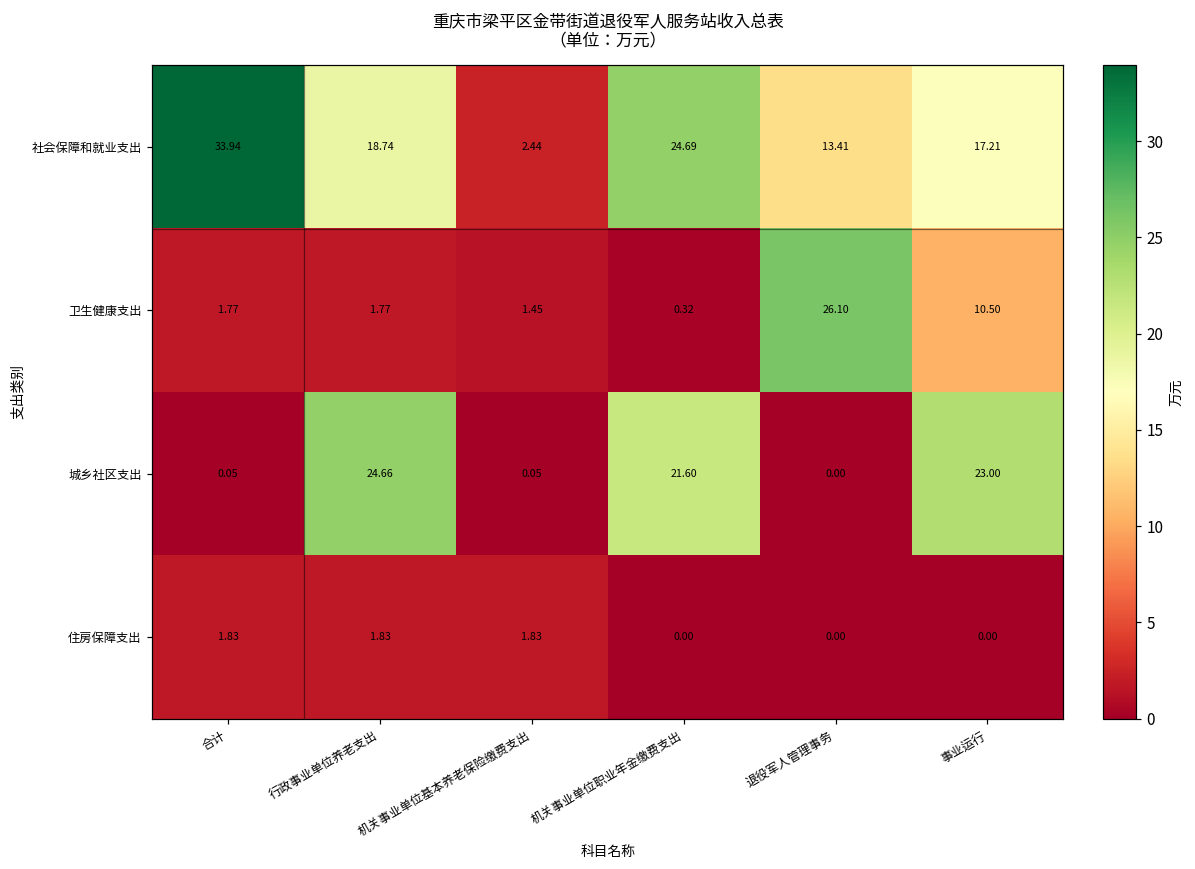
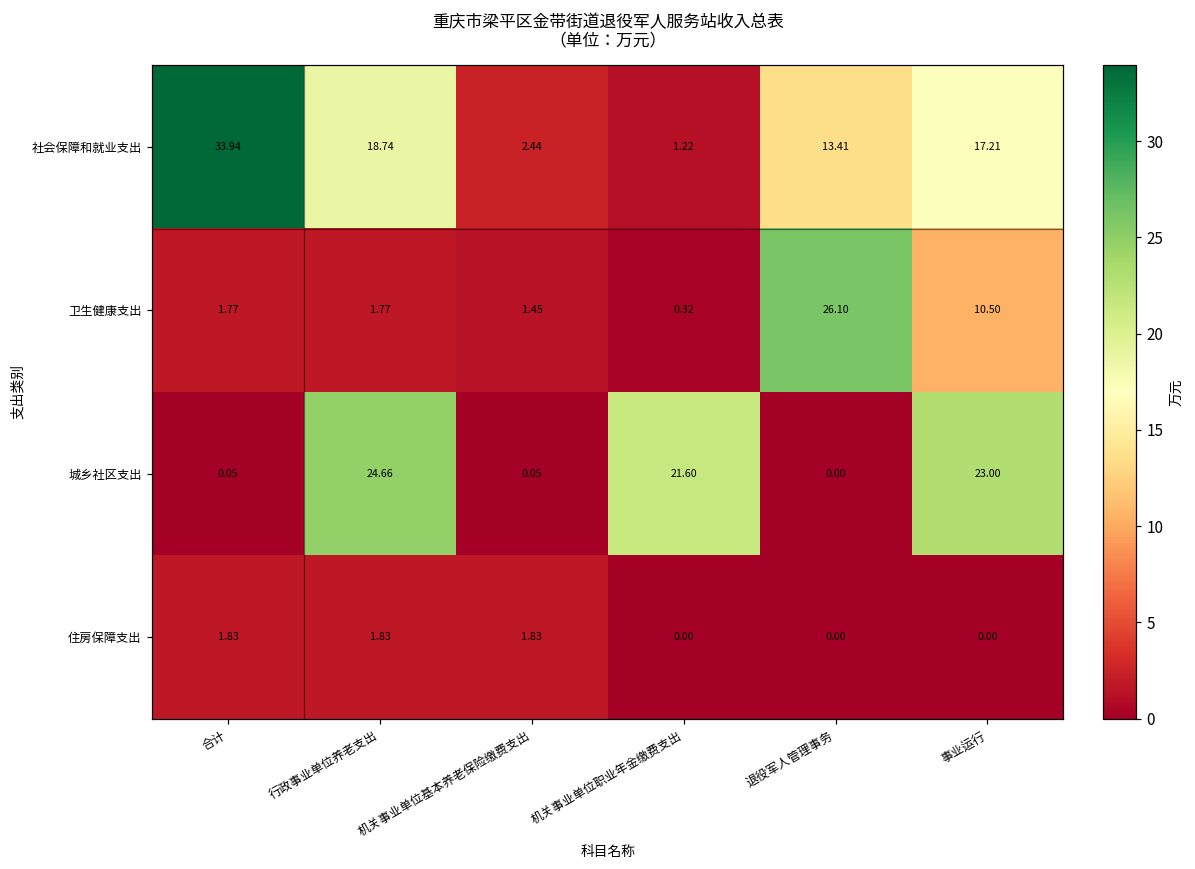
  {
    "社会保障和就业支出": {
      "合计": 33.94,
      "行政事业单位养老支出": 18.74,
      "机关事业单位基本养老保险缴费支出": 2.44,
-     "机关事业单位职业年金缴费支出": 24.69,
+     "机关事业单位职业年金缴费支出": 1.22,
      "退役军人管理事务": 13.41,
      "事业运行": 17.21
    },
    "卫生健康支出": {
      "合计": 1.77,
      "行政事业单位养老支出": 1.77,
      "机关事业单位基本养老保险缴费支出": 1.45,
      "机关事业单位职业年金缴费支出": 0.32,
      "退役军人管理事务": 26.10,
      "事业运行": 10.50
    },
    "城乡社区支出": {
      "合计": 0.05,
      "行政事业单位养老支出": 24.66,
      "机关事业单位基本养老保险缴费支出": 0.05,
      "机关事业单位职业年金缴费支出": 21.60,
      "退役军人管理事务": 0.00,
      "事业运行": 23.00
    },
    "住房保障支出": {
      "合计": 1.83,
      "行政事业单位养老支出": 1.83,
      "机关事业单位基本养老保险缴费支出": 1.83,
      "机关事业单位职业年金缴费支出": 0.00,
      "退役军人管理事务": 0.00,
      "事业运行": 0.00
    }
  }
